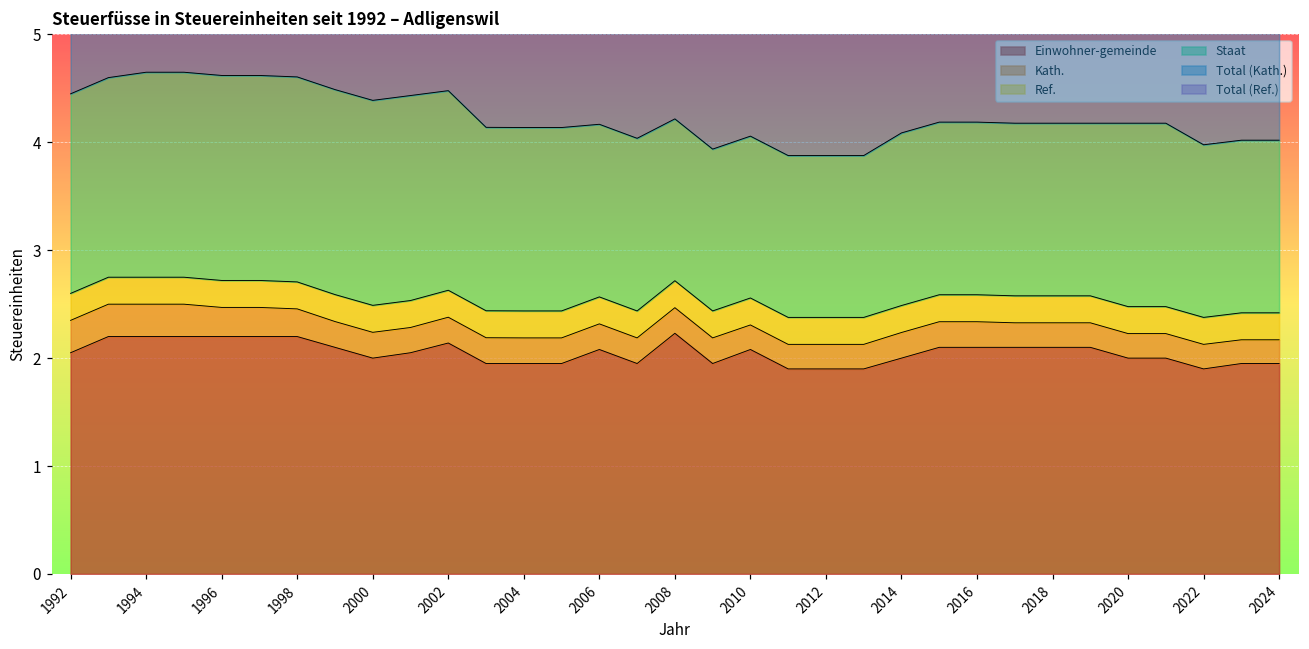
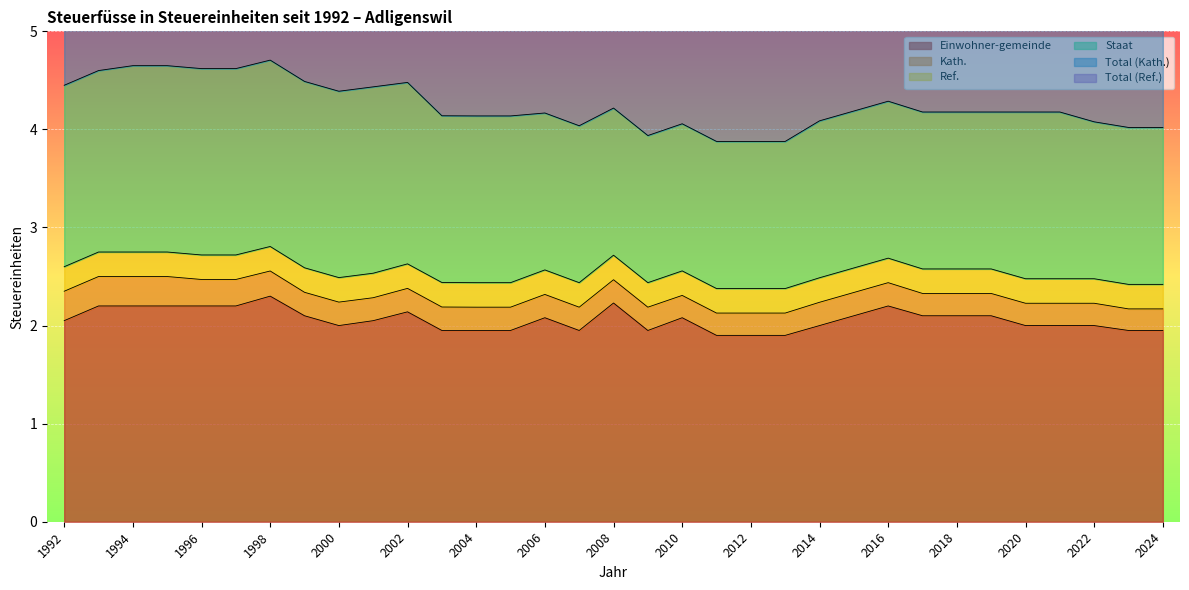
  {
    "Einwohner-gemeinde": {
      "1992": 2.1,
      "1994": 2.2,
      "1996": 2.2,
-     "1998": 2.2,
+     "1998": 2.3,
      "2000": 2.0,
      "2002": 2.1,
      "2004": 2.0,
      "2006": 2.1,
      "2008": 2.2,
      "2010": 2.1,
      "2012": 1.9,
      "2014": 2.0,
-     "2016": 2.1,
+     "2016": 2.2,
      "2018": 2.1,
      "2020": 2.0,
-     "2022": 1.9,
+     "2022": 2.0,
      "2024": 2.0
    },
    "Staat": {
      "1992": 1.8,
      "1994": 1.9,
      "1996": 1.9,
      "1998": 1.9,
      "2000": 1.9,
      "2002": 1.9,
      "2004": 1.7,
      "2006": 1.6,
      "2008": 1.5,
      "2010": 1.5,
      "2012": 1.5,
      "2014": 1.6,
      "2016": 1.6,
      "2018": 1.6,
      "2020": 1.7,
      "2022": 1.6,
      "2024": 1.6
    }
  }
